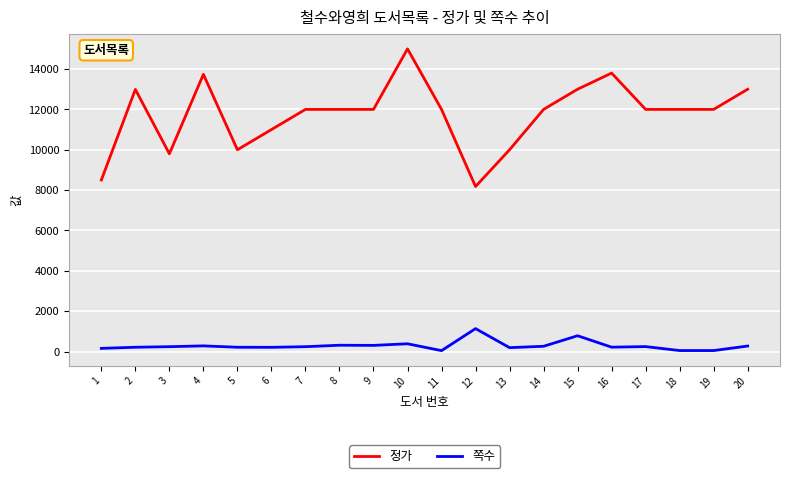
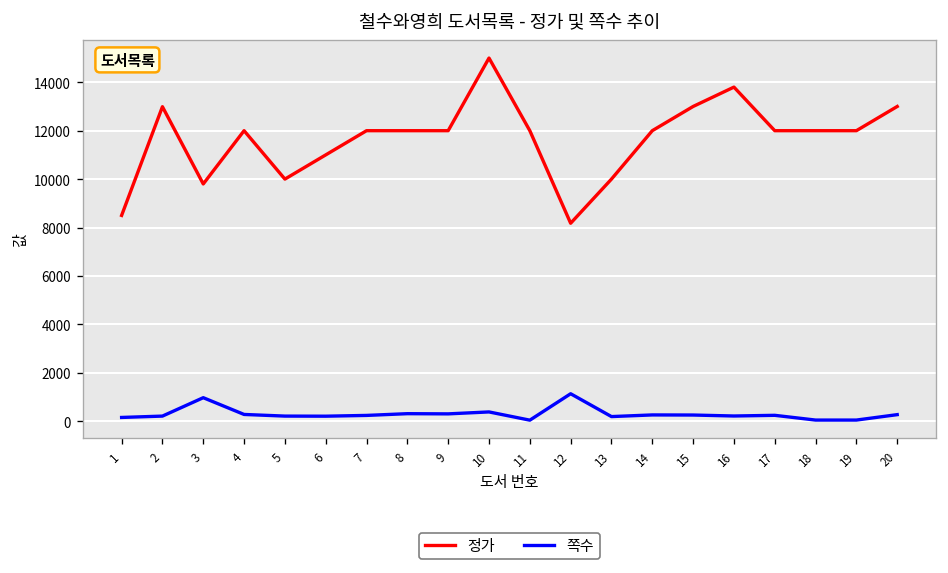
  {
    "정가": {
      "1": 8500,
      "2": 13000,
      "3": 9800,
-     "4": 13700,
+     "4": 12000,
      "5": 10000,
      "6": 11000,
      "7": 12000,
      "8": 12000,
      "9": 12000,
      "10": 15000,
      "11": 12000,
      "12": 8200,
      "13": 10000,
      "14": 12000,
      "15": 13000,
      "16": 13800,
      "17": 12000,
      "18": 12000,
      "19": 12000,
      "20": 13000
    },
    "쪽수": {
      "1": 200,
      "2": 200,
-     "3": 200,
+     "3": 1000,
      "4": 300,
      "5": 200,
      "6": 200,
      "7": 200,
      "8": 300,
      "9": 300,
      "10": 400,
      "11": 0,
      "12": 1100,
      "13": 200,
      "14": 300,
-     "15": 800,
+     "15": 300,
      "16": 200,
      "17": 200,
      "18": 0,
      "19": 0,
      "20": 300
    }
  }
